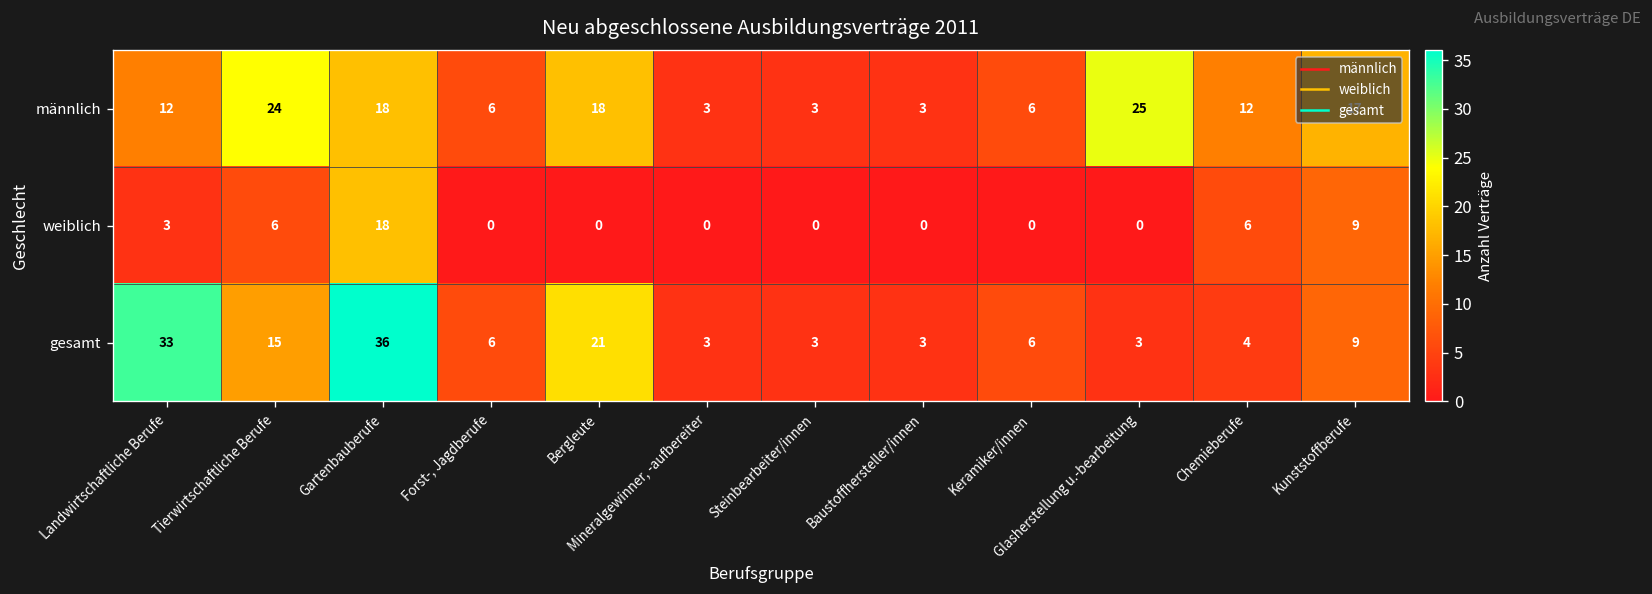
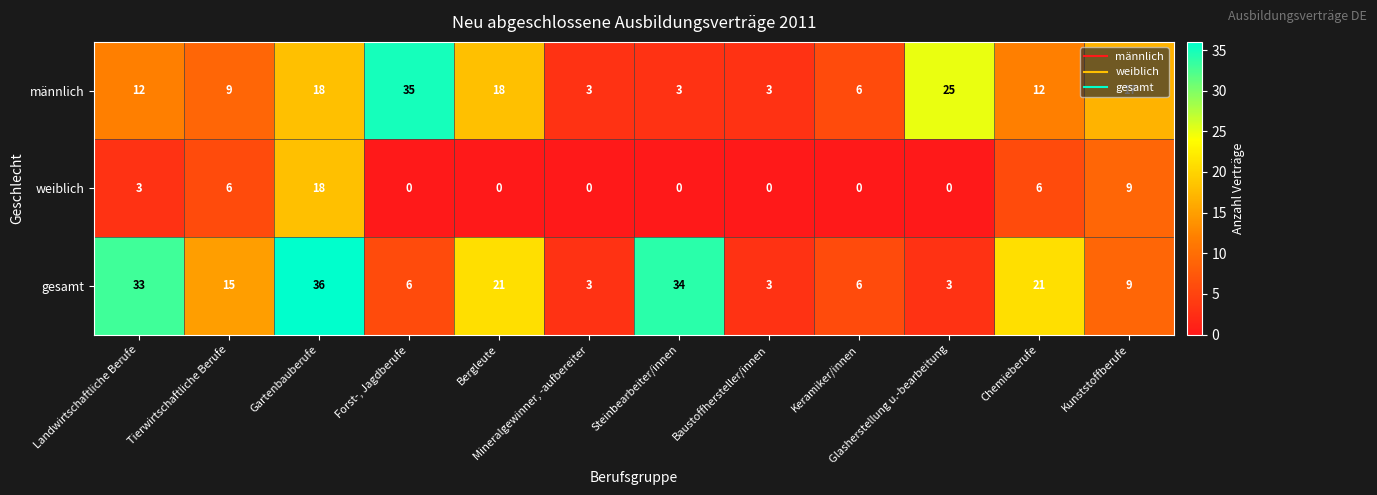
  {
    "männlich": {
      "Landwirtschaftliche Berufe": 12,
-     "Tierwirtschaftliche Berufe": 24,
+     "Tierwirtschaftliche Berufe": 9,
      "Gartenbauberufe": 18,
-     "Forst-, Jagdberufe": 6,
+     "Forst-, Jagdberufe": 35,
      "Bergleute": 18,
      "Mineralgewinner, -aufbereiter": 3,
      "Steinbearbeiter/innen": 3,
      "Baustoffhersteller/innen": 3,
      "Keramiker/innen": 6,
      "Glasherstellung u.-bearbeitung": 25,
      "Chemieberufe": 12
    },
    "weiblich": {
      "Landwirtschaftliche Berufe": 3,
      "Tierwirtschaftliche Berufe": 6,
      "Gartenbauberufe": 18,
      "Forst-, Jagdberufe": 0,
      "Bergleute": 0,
      "Mineralgewinner, -aufbereiter": 0,
      "Steinbearbeiter/innen": 0,
      "Baustoffhersteller/innen": 0,
      "Keramiker/innen": 0,
      "Glasherstellung u.-bearbeitung": 0,
      "Chemieberufe": 6,
      "Kunststoffberufe": 9
    },
    "gesamt": {
      "Landwirtschaftliche Berufe": 33,
      "Tierwirtschaftliche Berufe": 15,
      "Gartenbauberufe": 36,
      "Forst-, Jagdberufe": 6,
      "Bergleute": 21,
      "Mineralgewinner, -aufbereiter": 3,
-     "Steinbearbeiter/innen": 3,
+     "Steinbearbeiter/innen": 34,
      "Baustoffhersteller/innen": 3,
      "Keramiker/innen": 6,
      "Glasherstellung u.-bearbeitung": 3,
-     "Chemieberufe": 4,
+     "Chemieberufe": 21,
      "Kunststoffberufe": 9
    }
  }
